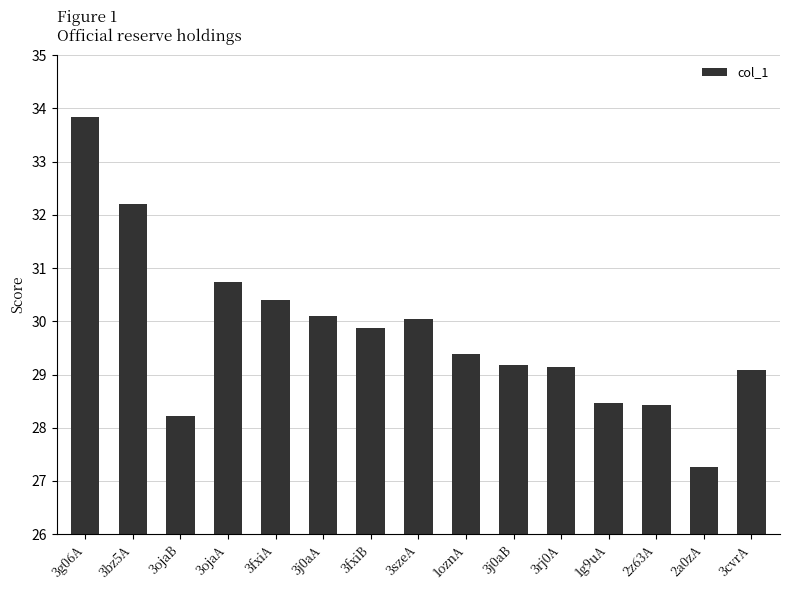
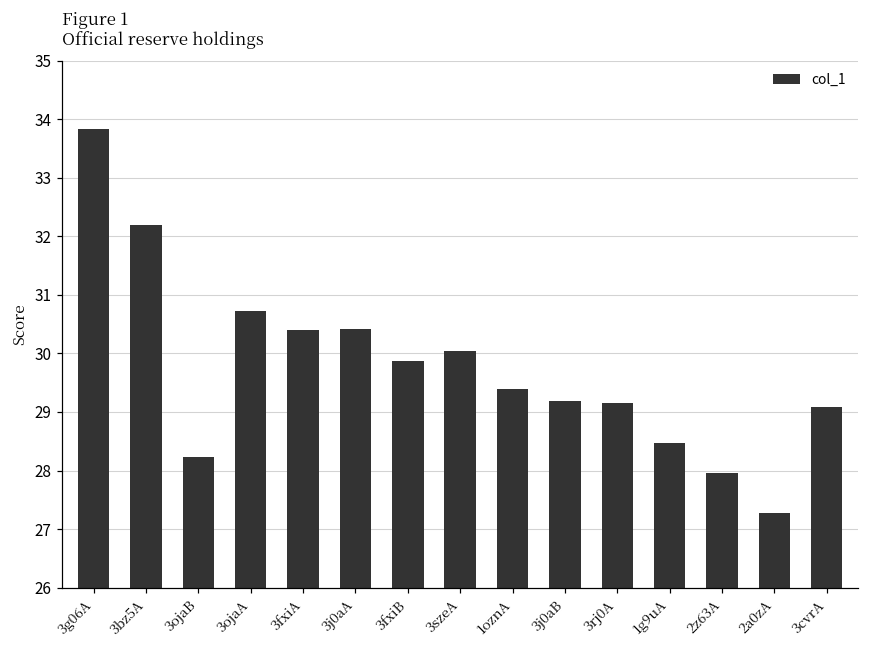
  {
    "3g06A": 33.8,
    "3bz5A": 32.2,
    "3ojaB": 28.2,
    "3ojaA": 30.7,
    "3fxiA": 30.4,
-   "3j0aA": 30.1,
+   "3j0aA": 30.4,
    "3fxiB": 29.9,
    "3szeA": 30.0,
    "1oznA": 29.4,
    "3j0aB": 29.2,
    "3rj0A": 29.1,
    "1g9uA": 28.5,
-   "2z63A": 28.4,
+   "2z63A": 28.0,
    "2a0zA": 27.3,
    "3cvrA": 29.1
  }
